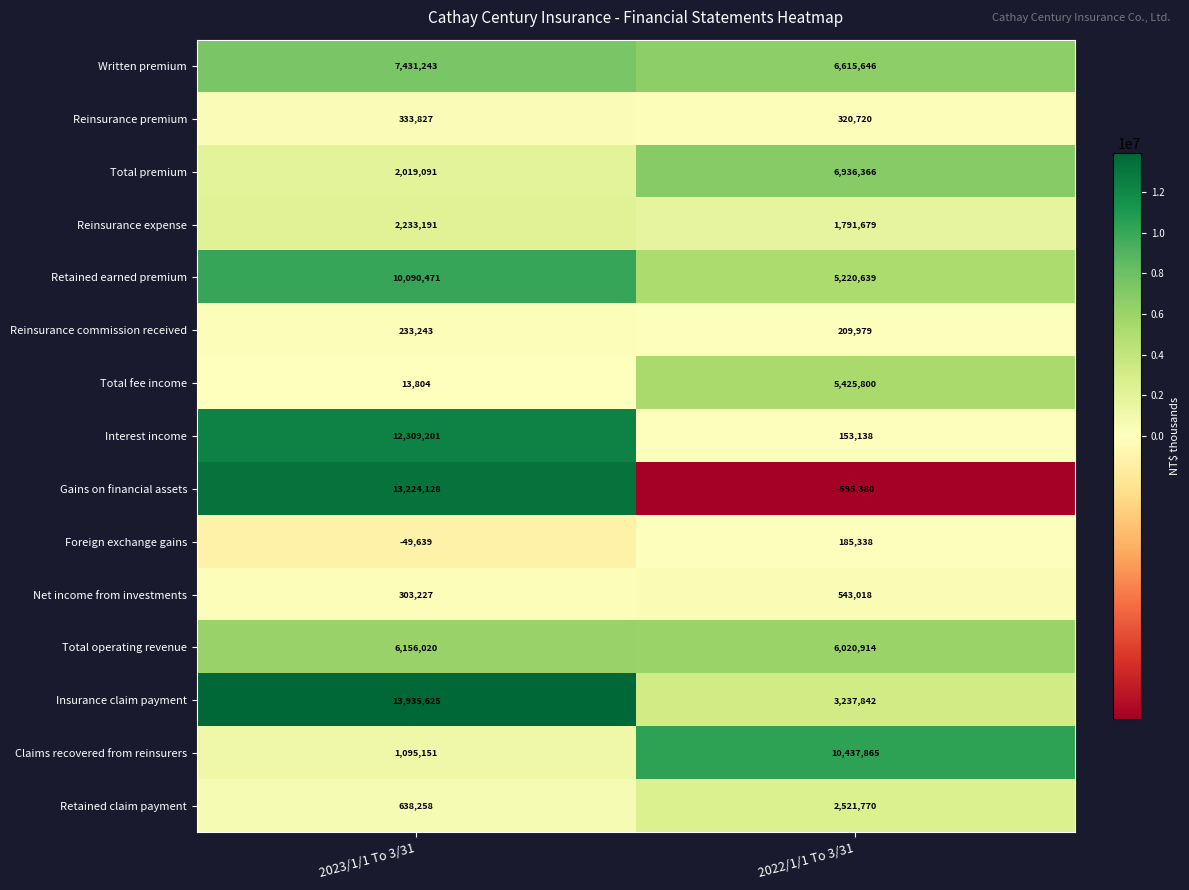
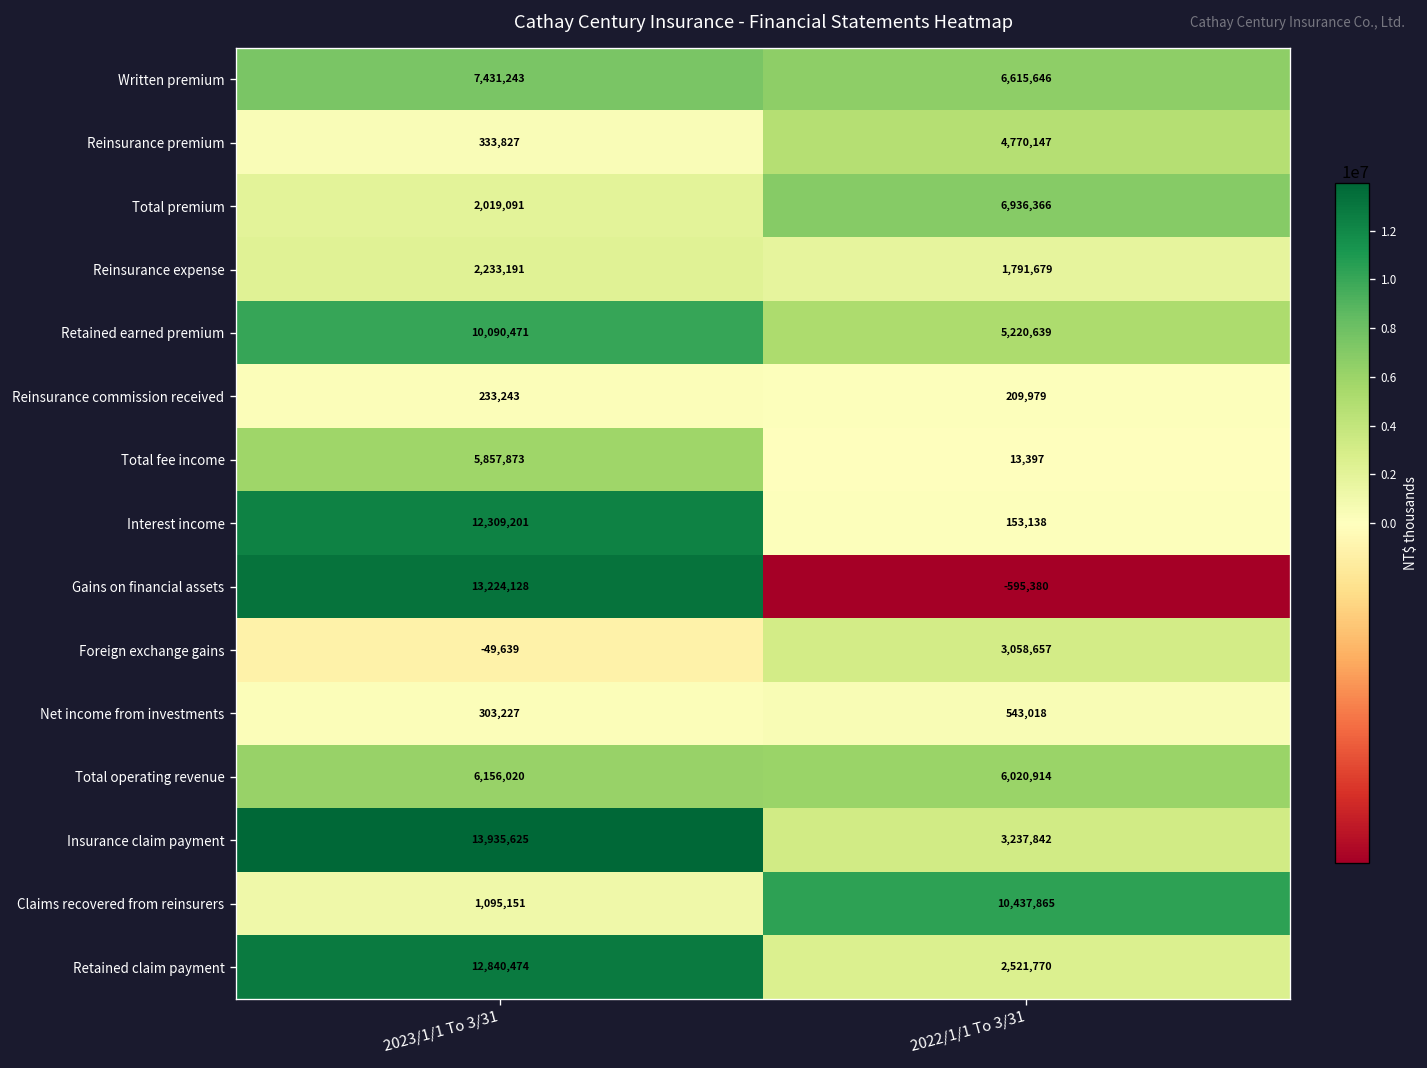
  {
    "Written premium": {
      "2023/1/1 To 3/31": "7,431,243",
      "2022/1/1 To 3/31": "6,615,646"
    },
    "Reinsurance premium": {
      "2023/1/1 To 3/31": "333,827",
-     "2022/1/1 To 3/31": "320,720"
+     "2022/1/1 To 3/31": "4,770,147"
    },
    "Total premium": {
      "2023/1/1 To 3/31": "2,019,091",
      "2022/1/1 To 3/31": "6,936,366"
    },
    "Reinsurance expense": {
      "2023/1/1 To 3/31": "2,233,191",
      "2022/1/1 To 3/31": "1,791,679"
    },
    "Retained earned premium": {
      "2023/1/1 To 3/31": "10,090,471",
      "2022/1/1 To 3/31": "5,220,639"
    },
    "Reinsurance commission received": {
      "2023/1/1 To 3/31": "233,243",
      "2022/1/1 To 3/31": "209,979"
    },
    "Total fee income": {
-     "2023/1/1 To 3/31": "13,804",
-     "2022/1/1 To 3/31": "5,425,800"
+     "2023/1/1 To 3/31": "5,857,873",
+     "2022/1/1 To 3/31": "13,397"
    },
    "Interest income": {
      "2023/1/1 To 3/31": "12,309,201",
      "2022/1/1 To 3/31": "153,138"
    },
    "Gains on financial assets": {
      "2023/1/1 To 3/31": "13,224,128",
      "2022/1/1 To 3/31": "-595,380"
    },
    "Foreign exchange gains": {
      "2023/1/1 To 3/31": "-49,639",
-     "2022/1/1 To 3/31": "185,338"
+     "2022/1/1 To 3/31": "3,058,657"
    },
    "Net income from investments": {
      "2023/1/1 To 3/31": "303,227",
      "2022/1/1 To 3/31": "543,018"
    },
    "Total operating revenue": {
      "2023/1/1 To 3/31": "6,156,020",
      "2022/1/1 To 3/31": "6,020,914"
    },
    "Insurance claim payment": {
      "2023/1/1 To 3/31": "13,935,625",
      "2022/1/1 To 3/31": "3,237,842"
    },
    "Claims recovered from reinsurers": {
      "2023/1/1 To 3/31": "1,095,151",
      "2022/1/1 To 3/31": "10,437,865"
    },
    "Retained claim payment": {
-     "2023/1/1 To 3/31": "638,258",
+     "2023/1/1 To 3/31": "12,840,474",
      "2022/1/1 To 3/31": "2,521,770"
    }
  }
